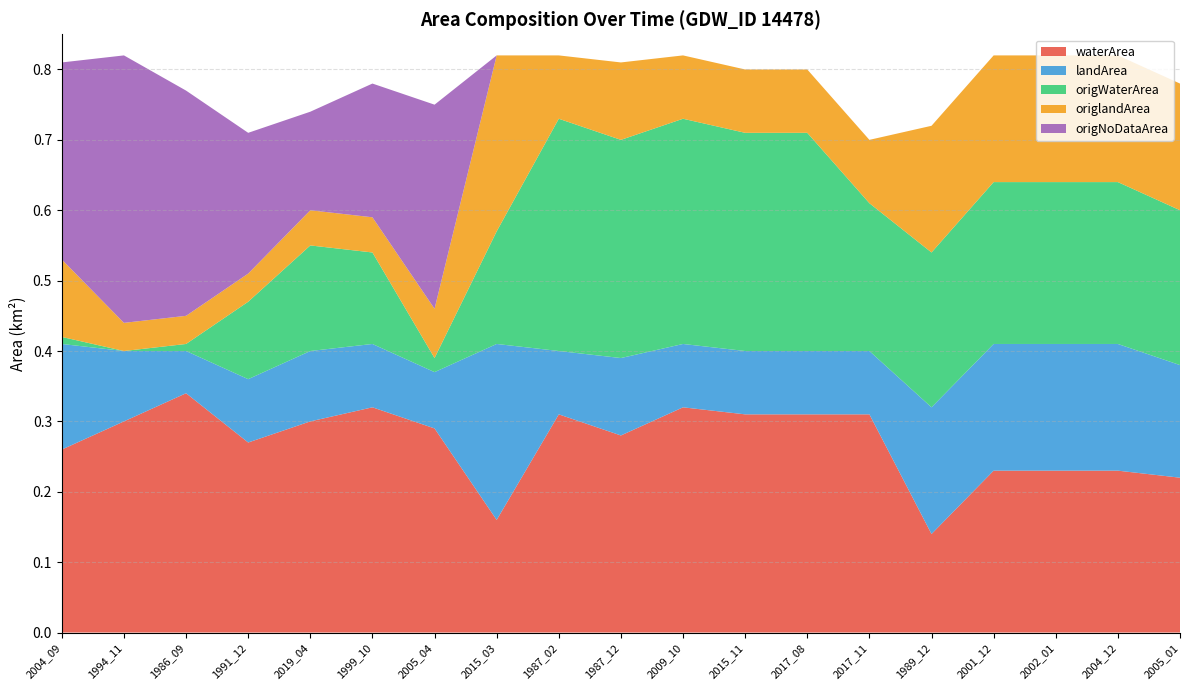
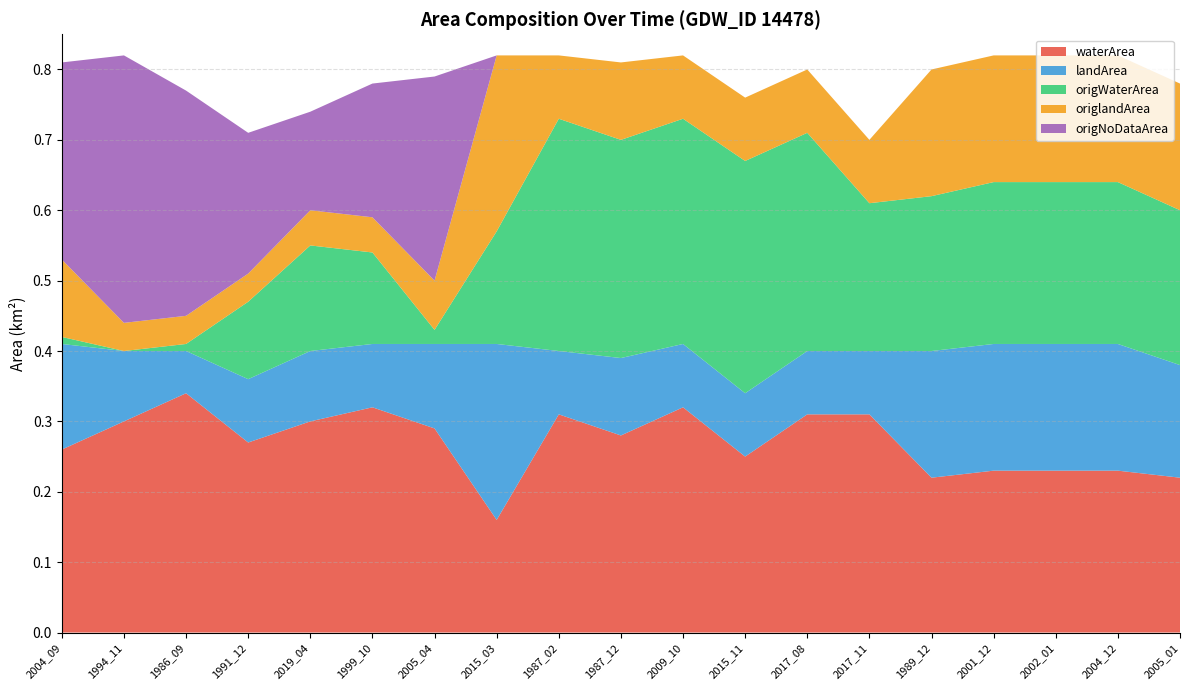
  {
    "waterArea": {
      "2004_09": 0.26,
      "1994_11": 0.30,
      "1986_09": 0.34,
      "1991_12": 0.27,
      "2019_04": 0.30,
      "1999_10": 0.32,
      "2005_04": 0.29,
      "2015_03": 0.16,
      "1987_02": 0.31,
      "1987_12": 0.28,
      "2009_10": 0.32,
-     "2015_11": 0.31,
+     "2015_11": 0.25,
      "2017_08": 0.31,
      "2017_11": 0.31,
-     "1989_12": 0.14,
+     "1989_12": 0.22,
      "2001_12": 0.23,
      "2002_01": 0.23,
      "2004_12": 0.23,
      "2005_01": 0.22
    },
    "landArea": {
      "2004_09": 0.15,
      "1986_09": 0.06,
      "1991_12": 0.09,
      "2019_04": 0.10,
      "1999_10": 0.09,
-     "2005_04": 0.08,
+     "2005_04": 0.12,
      "2015_03": 0.25,
      "1987_02": 0.09,
      "1987_12": 0.11,
      "2009_10": 0.09,
      "2015_11": 0.09,
      "2017_08": 0.09,
      "2017_11": 0.09,
      "1989_12": 0.18,
      "2001_12": 0.18,
      "2002_01": 0.18,
      "2004_12": 0.18,
      "2005_01": 0.16
    },
    "origWaterArea": {
      "2004_09": 0.01,
      "1986_09": 0.01,
      "1991_12": 0.11,
      "2019_04": 0.15,
      "1999_10": 0.13,
      "2005_04": 0.02,
      "2015_03": 0.16,
      "1987_02": 0.33,
      "1987_12": 0.31,
      "2009_10": 0.32,
-     "2015_11": 0.31,
+     "2015_11": 0.33,
      "2017_08": 0.31,
      "2017_11": 0.21,
      "1989_12": 0.22,
      "2001_12": 0.23,
      "2002_01": 0.23,
      "2004_12": 0.23,
      "2005_01": 0.22
    },
    "origlandArea": {
      "2004_09": 0.11,
      "1994_11": 0.04,
      "1986_09": 0.04,
      "1991_12": 0.04,
      "2019_04": 0.05,
      "1999_10": 0.05,
      "2005_04": 0.07
    },
    "origNoDataArea": {
      "2004_09": 0.28,
      "1994_11": 0.38,
      "1986_09": 0.32,
      "1991_12": 0.20,
      "2019_04": 0.14,
      "1999_10": 0.19,
      "2005_04": 0.29
    }
  }
